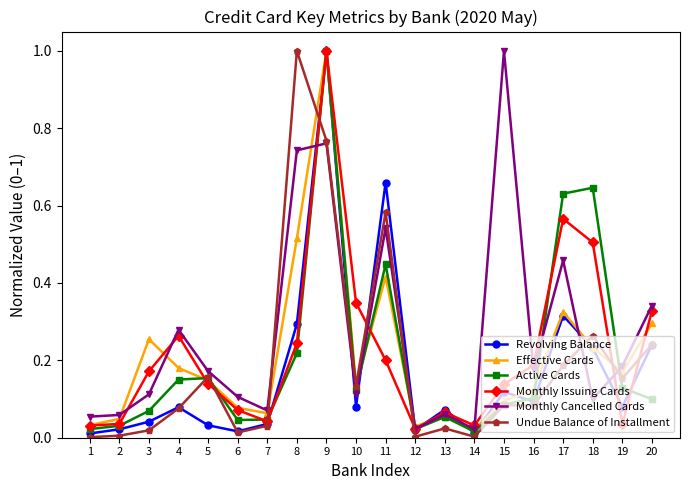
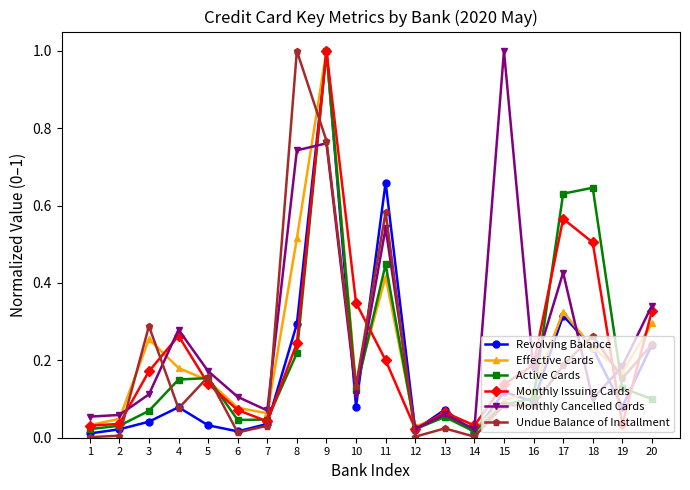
  {
    "Revolving Balance": {
      "1": 0.01,
      "2": 0.02,
      "3": 0.04,
      "5": 0.03,
      "8": 0.29,
      "10": 0.08,
      "11": 0.66,
      "13": 0.07,
      "17": 0.32
    },
    "Effective Cards": {
      "2": 0.05,
      "3": 0.25,
      "4": 0.18,
      "7": 0.06,
      "8": 0.52,
      "11": 0.42,
      "17": 0.33,
      "20": 0.30
    },
    "Active Cards": {
      "1": 0.02,
      "3": 0.07,
      "4": 0.15,
      "6": 0.05,
      "8": 0.22,
      "10": 0.12,
      "11": 0.45,
      "17": 0.63,
      "18": 0.65
    },
    "Monthly Issuing Cards": {
      "3": 0.17,
      "4": 0.26,
      "5": 0.14,
      "8": 0.24,
      "10": 0.35,
      "11": 0.20,
      "14": 0.03,
      "17": 0.57,
      "18": 0.50,
      "20": 0.33
    },
    "Monthly Cancelled Cards": {
      "1": 0.05,
      "2": 0.06,
      "3": 0.11,
      "4": 0.28,
      "5": 0.17,
      "6": 0.11,
      "7": 0.07,
      "8": 0.74,
      "9": 0.76,
      "10": 0.11,
      "11": 0.54,
      "15": 1.00,
-     "17": 0.46,
+     "17": 0.43,
      "20": 0.34
    },
    "Undue Balance of Installment": {
      "1": 0.00,
      "2": 0.01,
-     "3": 0.02,
+     "3": 0.29,
      "8": 1.00,
      "9": 0.77,
      "11": 0.58,
      "12": 0.00,
      "13": 0.02,
      "14": 0.00
    }
  }
